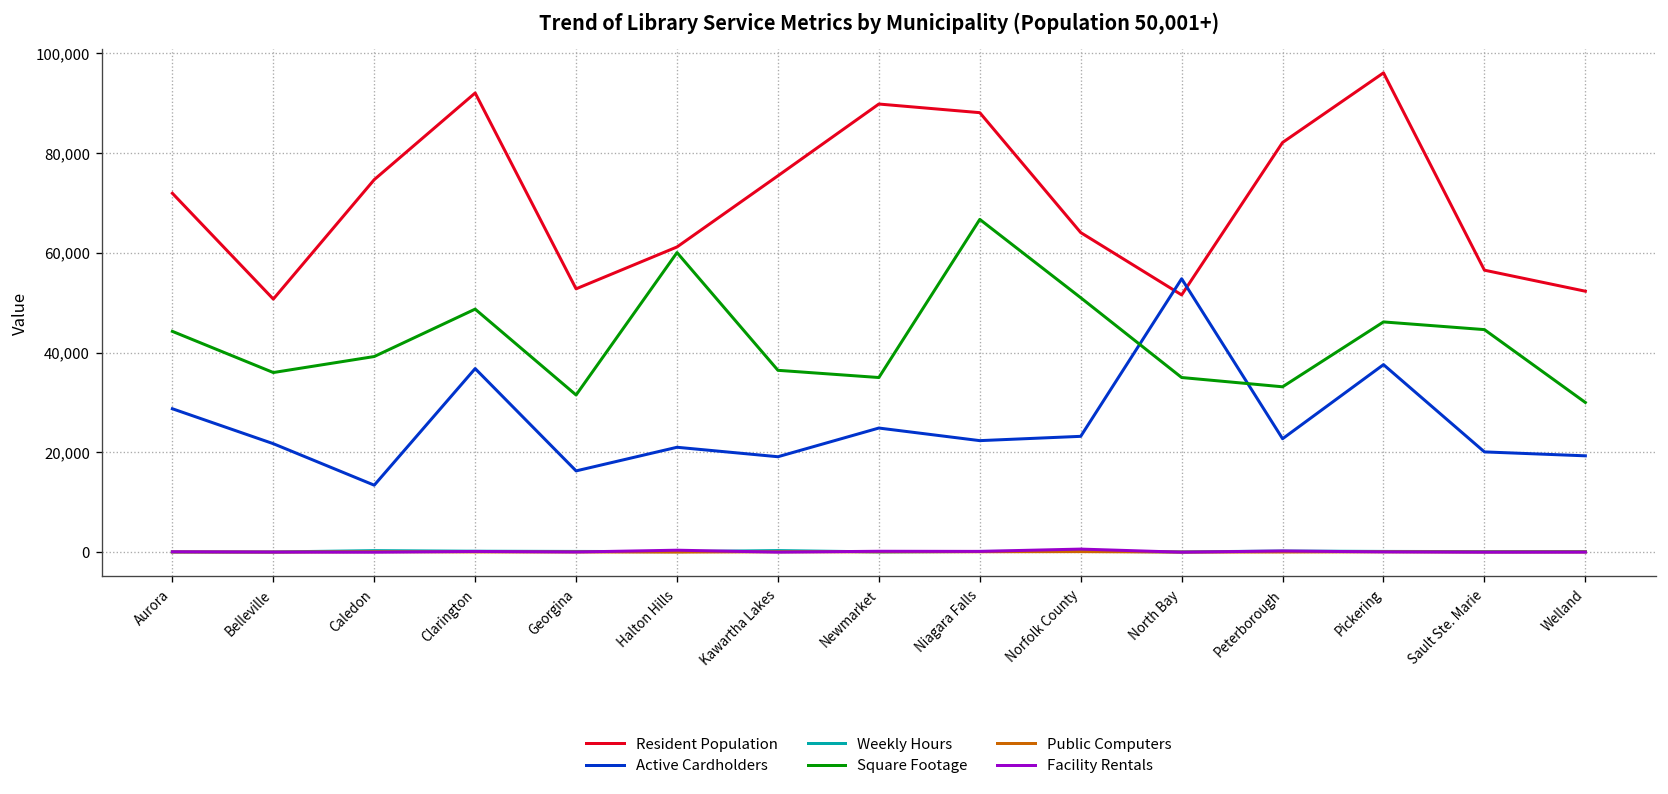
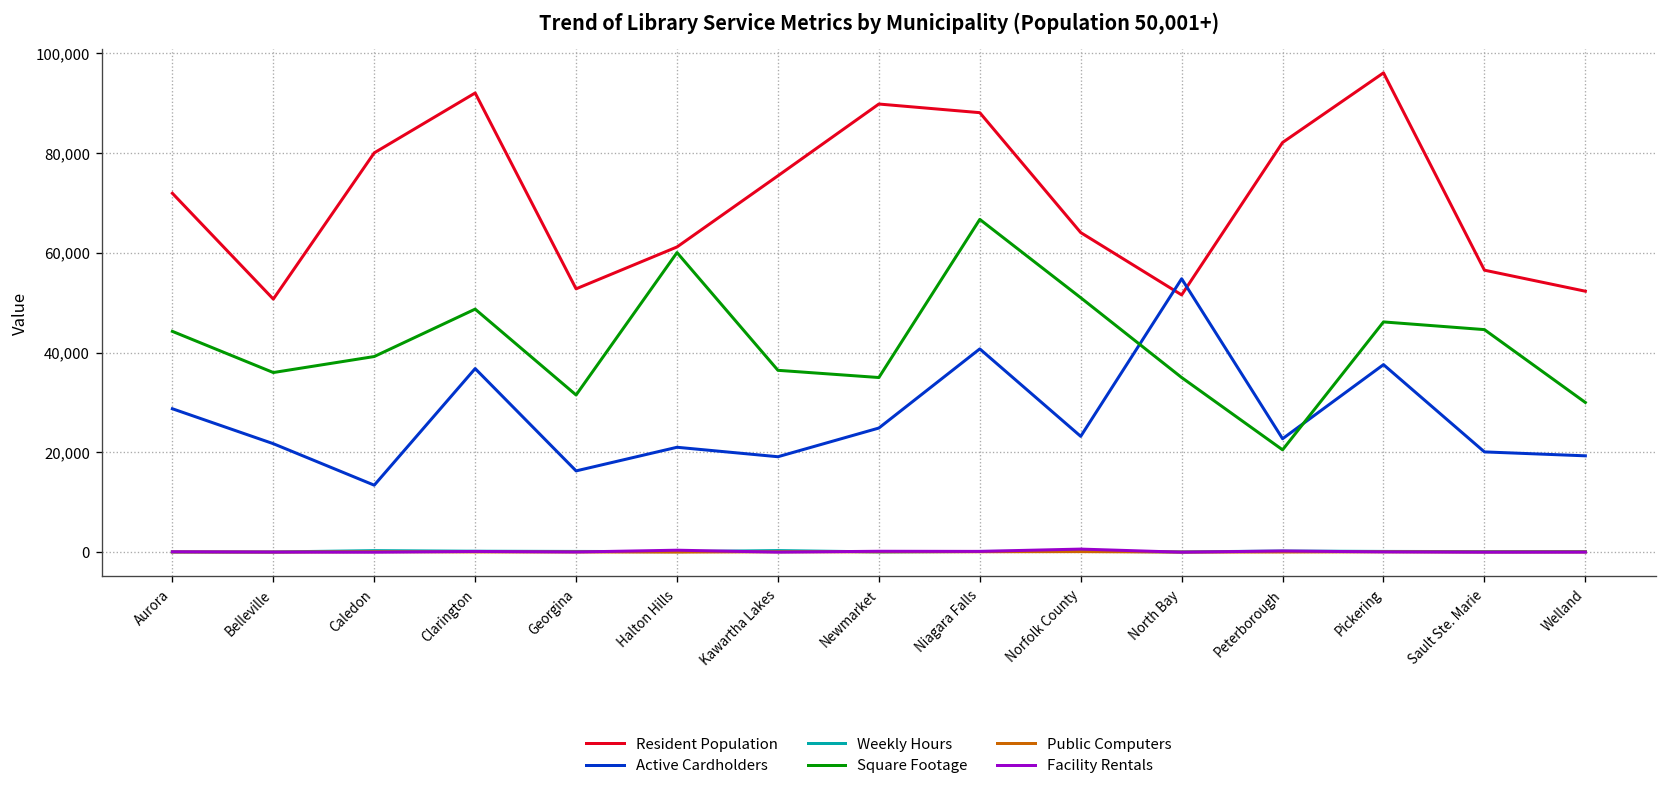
  {
    "Resident Population": {
      "Aurora": "72,000",
      "Belleville": "51,000",
-     "Caledon": "75,000",
+     "Caledon": "80,000",
      "Clarington": "92,000",
      "Georgina": "53,000",
      "Halton Hills": "61,000",
      "Kawartha Lakes": "75,000",
      "Newmarket": "90,000",
      "Niagara Falls": "88,000",
      "Norfolk County": "64,000",
      "North Bay": "52,000",
      "Peterborough": "82,000",
      "Pickering": "96,000",
      "Sault Ste. Marie": "57,000",
      "Welland": "52,000"
    },
    "Active Cardholders": {
      "Aurora": "29,000",
      "Belleville": "22,000",
      "Caledon": "13,000",
      "Clarington": "37,000",
      "Georgina": "16,000",
      "Halton Hills": "21,000",
      "Kawartha Lakes": "19,000",
      "Newmarket": "25,000",
-     "Niagara Falls": "22,000",
+     "Niagara Falls": "41,000",
      "Norfolk County": "23,000",
      "North Bay": "55,000",
      "Peterborough": "23,000",
      "Pickering": "38,000",
      "Sault Ste. Marie": "20,000",
      "Welland": "19,000"
    },
    "Square Footage": {
      "Aurora": "44,000",
      "Belleville": "36,000",
      "Caledon": "39,000",
      "Clarington": "49,000",
      "Georgina": "32,000",
      "Halton Hills": "60,000",
      "Kawartha Lakes": "36,000",
      "Newmarket": "35,000",
      "Niagara Falls": "67,000",
      "Norfolk County": "51,000",
      "North Bay": "35,000",
-     "Peterborough": "33,000",
+     "Peterborough": "21,000",
      "Pickering": "46,000",
      "Sault Ste. Marie": "45,000",
      "Welland": "30,000"
    }
  }
